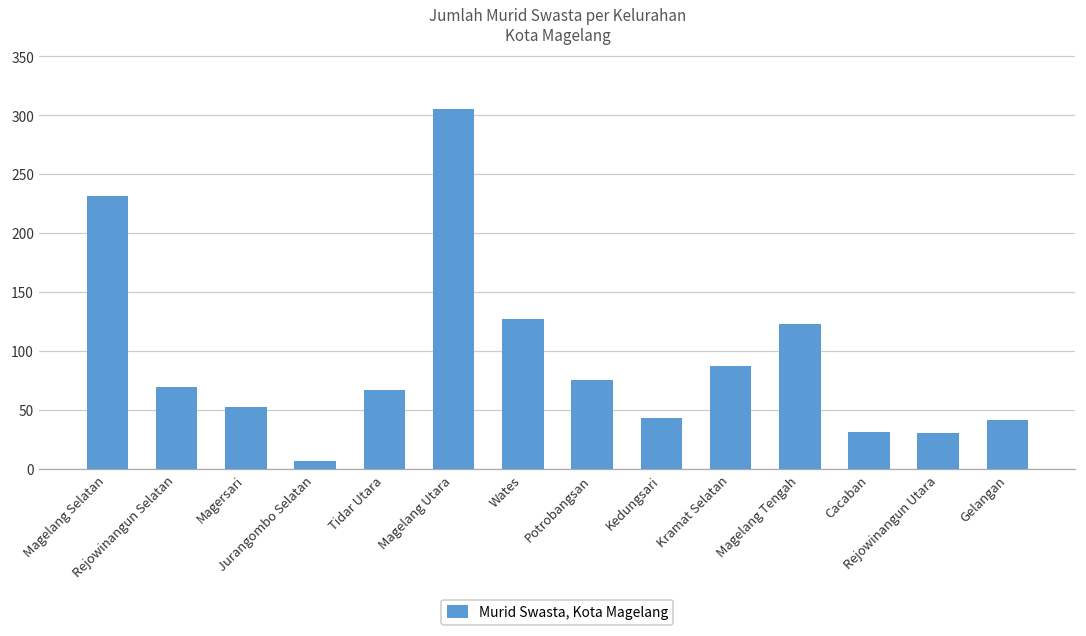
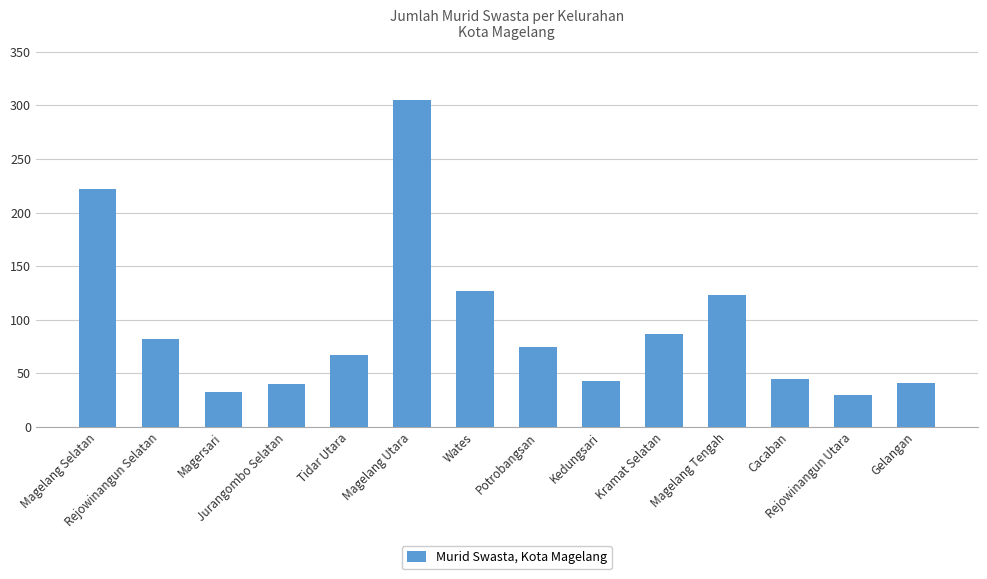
  {
-   "Magelang Selatan": 231,
-   "Rejowinangun Selatan": 69,
-   "Magersari": 52,
-   "Jurangombo Selatan": 7,
+   "Magelang Selatan": 222,
+   "Rejowinangun Selatan": 82,
+   "Magersari": 33,
+   "Jurangombo Selatan": 40,
    "Tidar Utara": 67,
    "Magelang Utara": 305,
    "Wates": 127,
    "Potrobangsan": 75,
    "Kedungsari": 43,
    "Kramat Selatan": 87,
    "Magelang Tengah": 123,
-   "Cacaban": 31,
+   "Cacaban": 45,
    "Rejowinangun Utara": 30,
    "Gelangan": 41
  }
